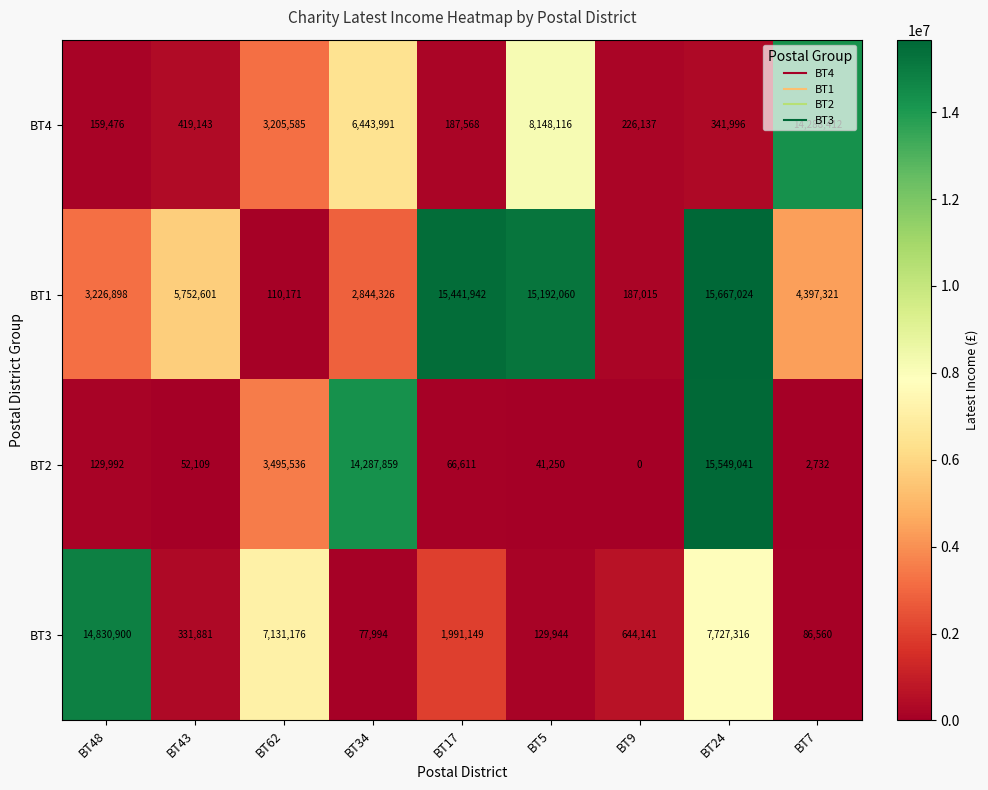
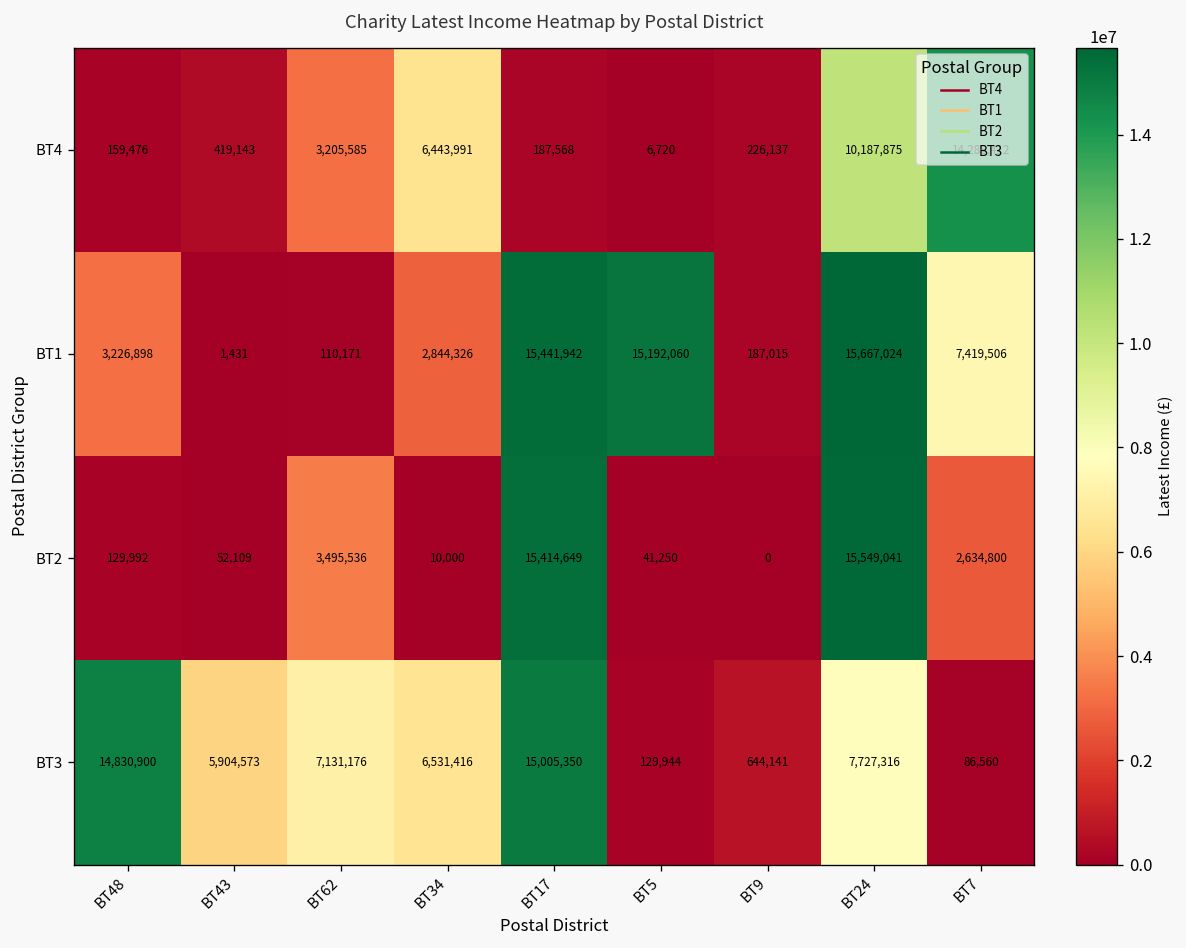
  {
    "BT4": {
      "BT48": "159,476",
      "BT43": "419,143",
      "BT62": "3,205,585",
      "BT34": "6,443,991",
      "BT17": "187,568",
-     "BT5": "8,148,116",
+     "BT5": "6,720",
      "BT9": "226,137",
-     "BT24": "341,996"
+     "BT24": "10,187,875"
    },
    "BT1": {
      "BT48": "3,226,898",
-     "BT43": "5,752,601",
+     "BT43": "1,431",
      "BT62": "110,171",
      "BT34": "2,844,326",
      "BT17": "15,441,942",
      "BT5": "15,192,060",
      "BT9": "187,015",
      "BT24": "15,667,024",
-     "BT7": "4,397,321"
+     "BT7": "7,419,506"
    },
    "BT2": {
      "BT48": "129,992",
      "BT43": "52,109",
      "BT62": "3,495,536",
-     "BT34": "14,287,859",
-     "BT17": "66,611",
+     "BT34": "10,000",
+     "BT17": "15,414,649",
      "BT5": "41,250",
      "BT9": "0",
      "BT24": "15,549,041",
-     "BT7": "2,732"
+     "BT7": "2,634,800"
    },
    "BT3": {
      "BT48": "14,830,900",
-     "BT43": "331,881",
+     "BT43": "5,904,573",
      "BT62": "7,131,176",
-     "BT34": "77,994",
-     "BT17": "1,991,149",
+     "BT34": "6,531,416",
+     "BT17": "15,005,350",
      "BT5": "129,944",
      "BT9": "644,141",
      "BT24": "7,727,316",
      "BT7": "86,560"
    }
  }
